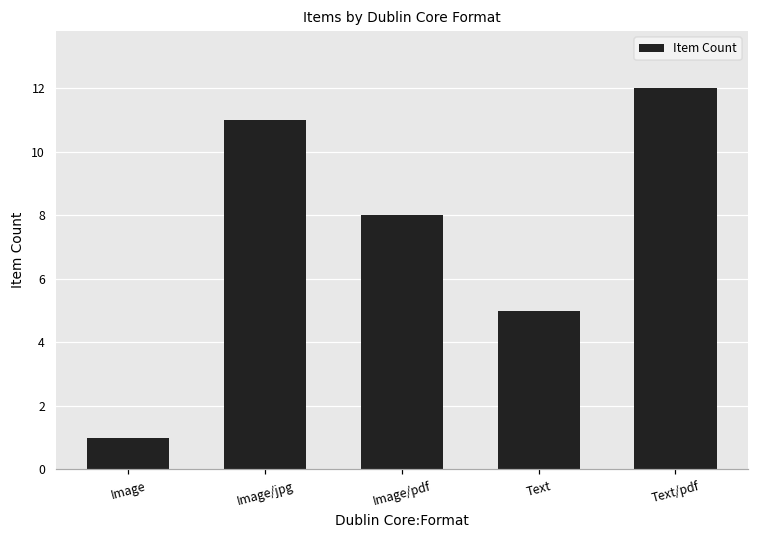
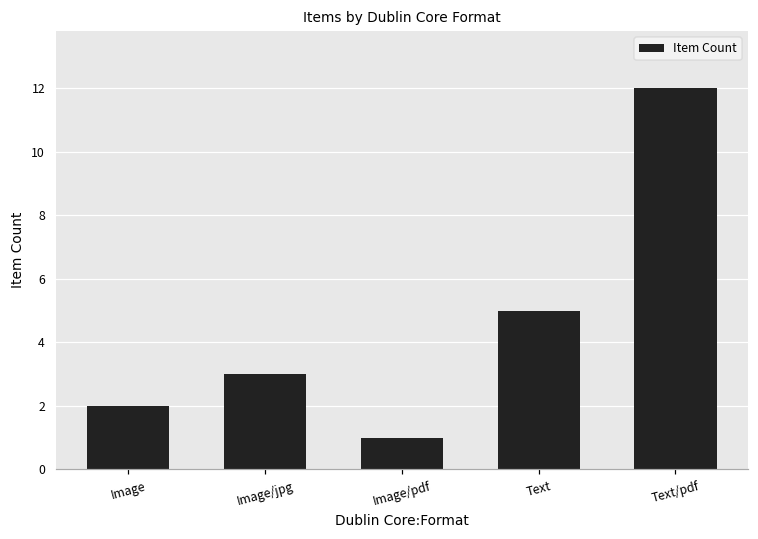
  {
-   "Image": 1,
-   "Image/jpg": 11,
-   "Image/pdf": 8,
+   "Image": 2,
+   "Image/jpg": 3,
+   "Image/pdf": 1,
    "Text": 5,
    "Text/pdf": 12
  }
